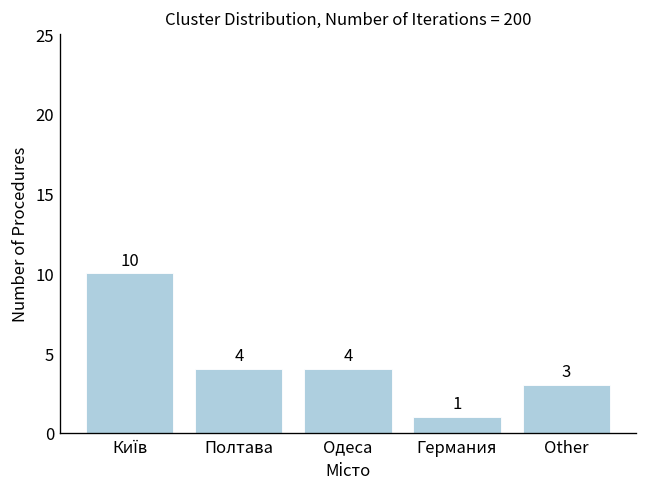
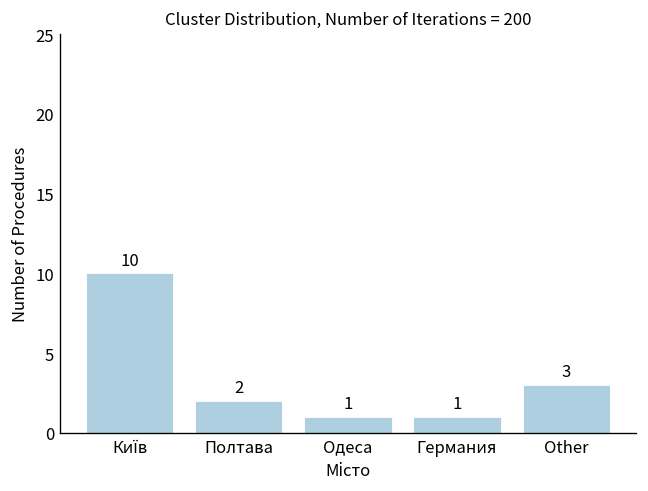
  {
    "Київ": 10,
-   "Полтава": 4,
-   "Одеса": 4,
+   "Полтава": 2,
+   "Одеса": 1,
    "Германия": 1,
    "Other": 3
  }
